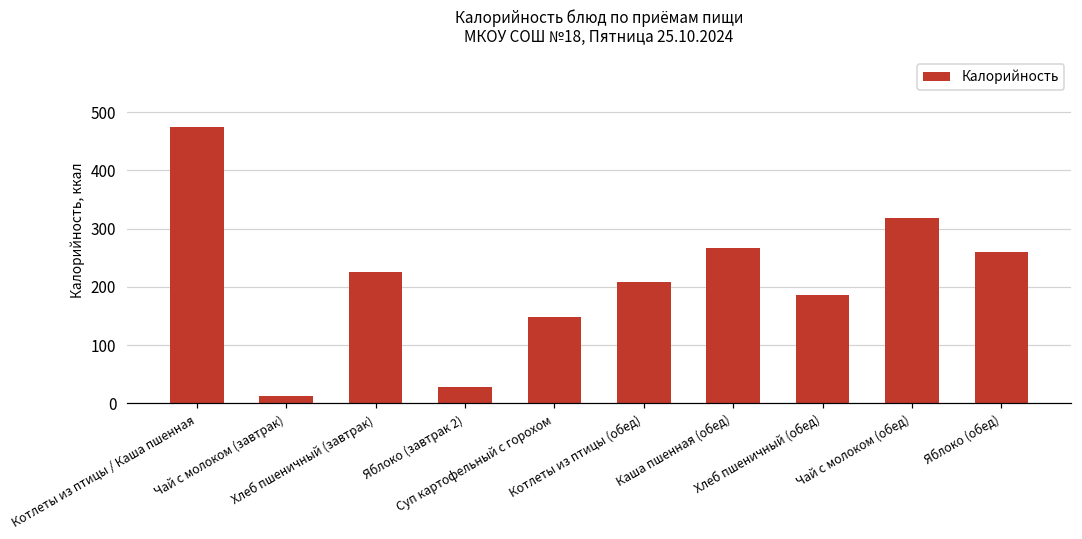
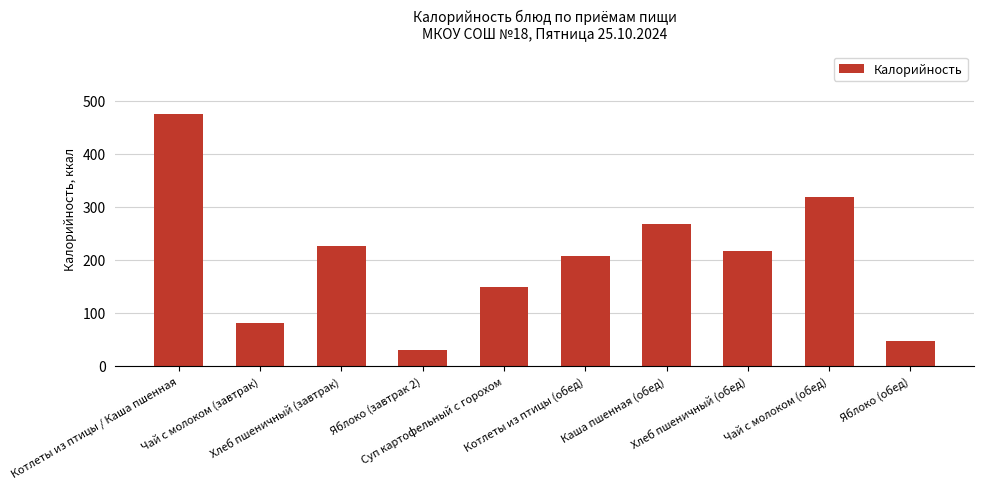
  {
    "Котлеты из птицы / Каша пшенная": 480,
-   "Чай с молоком (завтрак)": 10,
+   "Чай с молоком (завтрак)": 80,
    "Хлеб пшеничный (завтрак)": 230,
    "Яблоко (завтрак 2)": 30,
    "Суп картофельный с горохом": 150,
    "Котлеты из птицы (обед)": 210,
    "Каша пшенная (обед)": 270,
-   "Хлеб пшеничный (обед)": 190,
+   "Хлеб пшеничный (обед)": 220,
    "Чай с молоком (обед)": 320,
-   "Яблоко (обед)": 260
+   "Яблоко (обед)": 50
  }
